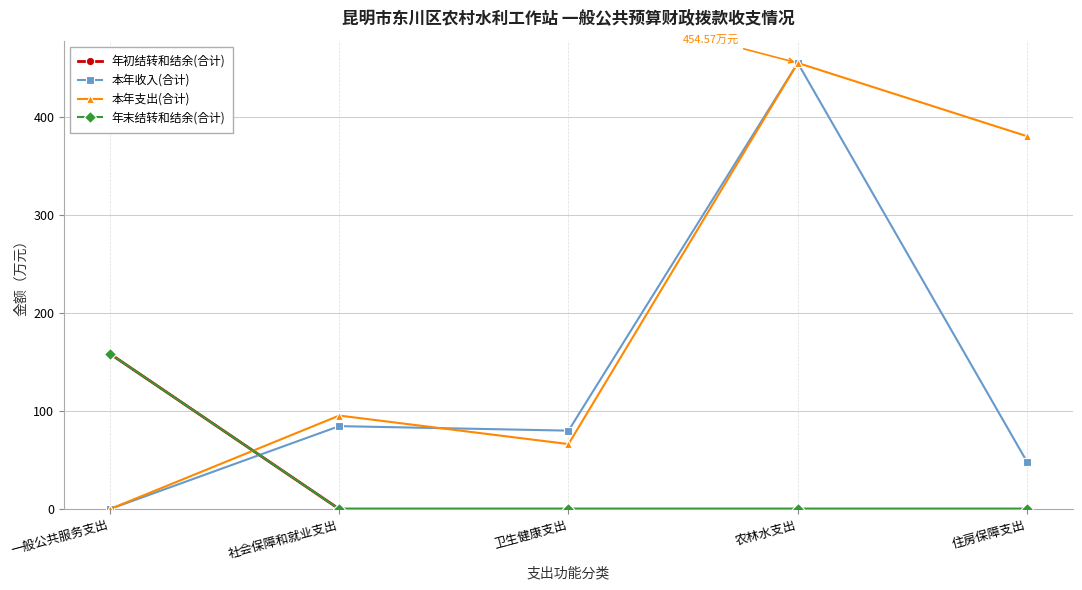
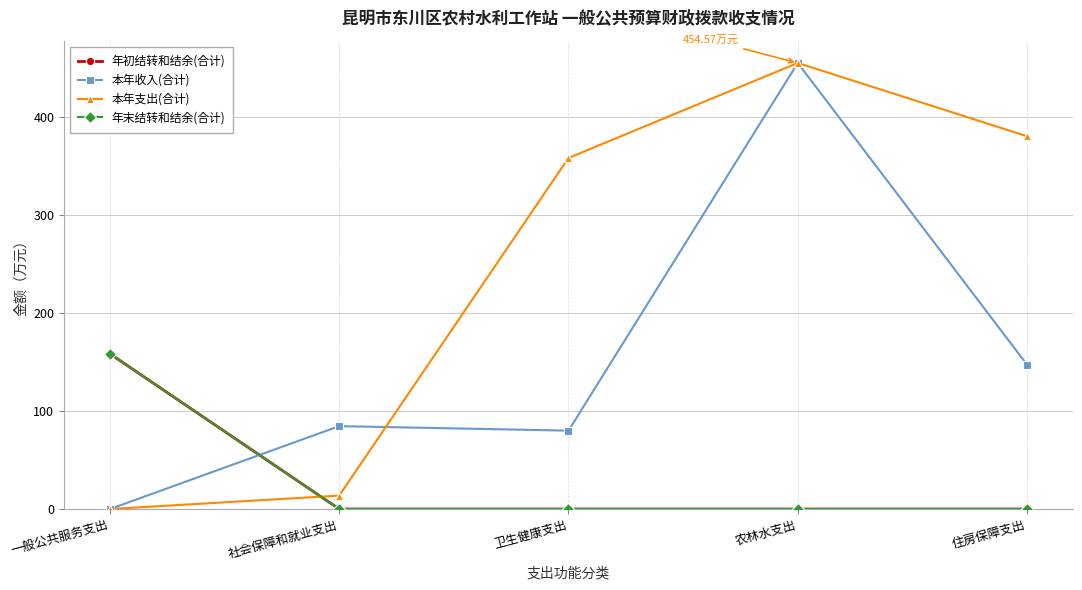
  {
    "年末结转和结余(合计)": {
      "一般公共服务支出": 160,
      "社会保障和就业支出": 0,
      "卫生健康支出": 0,
      "农林水支出": 0,
      "住房保障支出": 0
    },
    "本年收入(合计)": {
      "社会保障和就业支出": 80,
      "卫生健康支出": 80,
-     "住房保障支出": 50
+     "住房保障支出": 150
    },
    "本年支出(合计)": {
-     "社会保障和就业支出": 100,
-     "卫生健康支出": 70,
+     "社会保障和就业支出": 10,
+     "卫生健康支出": 360,
      "住房保障支出": 380
    }
  }
